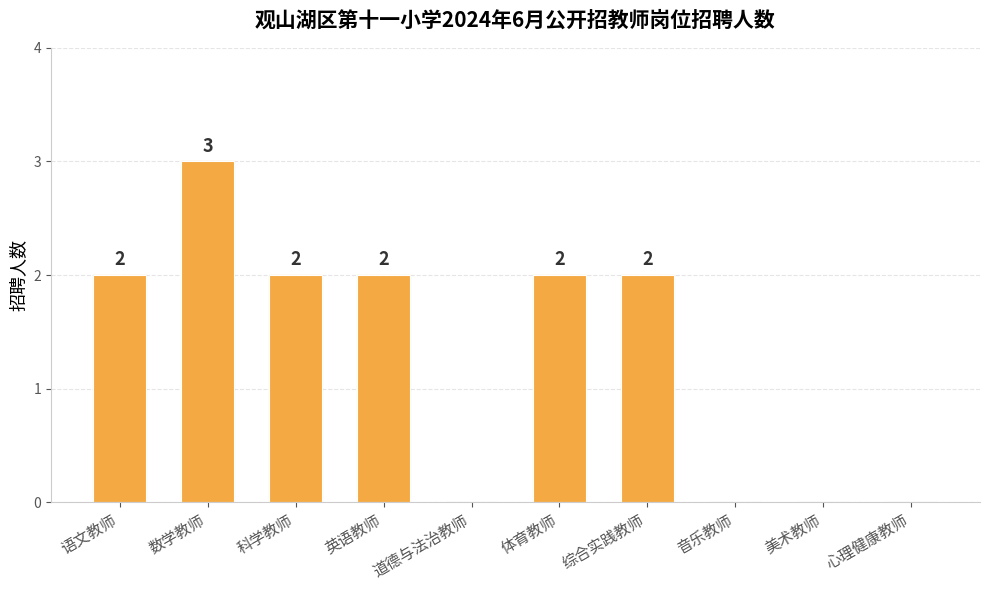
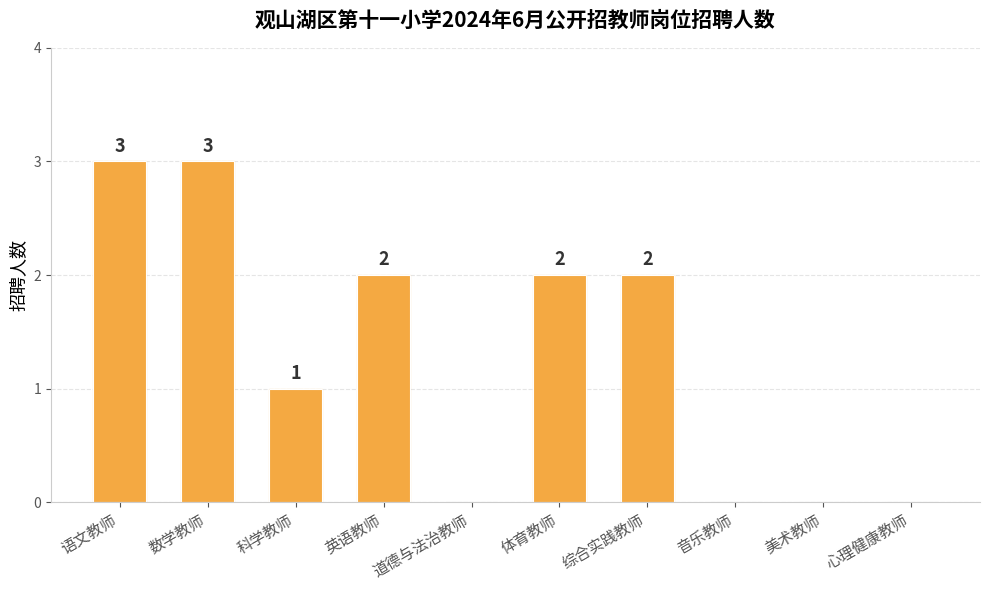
  {
-   "语文教师": 2,
+   "语文教师": 3,
    "数学教师": 3,
-   "科学教师": 2,
+   "科学教师": 1,
    "英语教师": 2,
    "体育教师": 2,
    "综合实践教师": 2
  }
